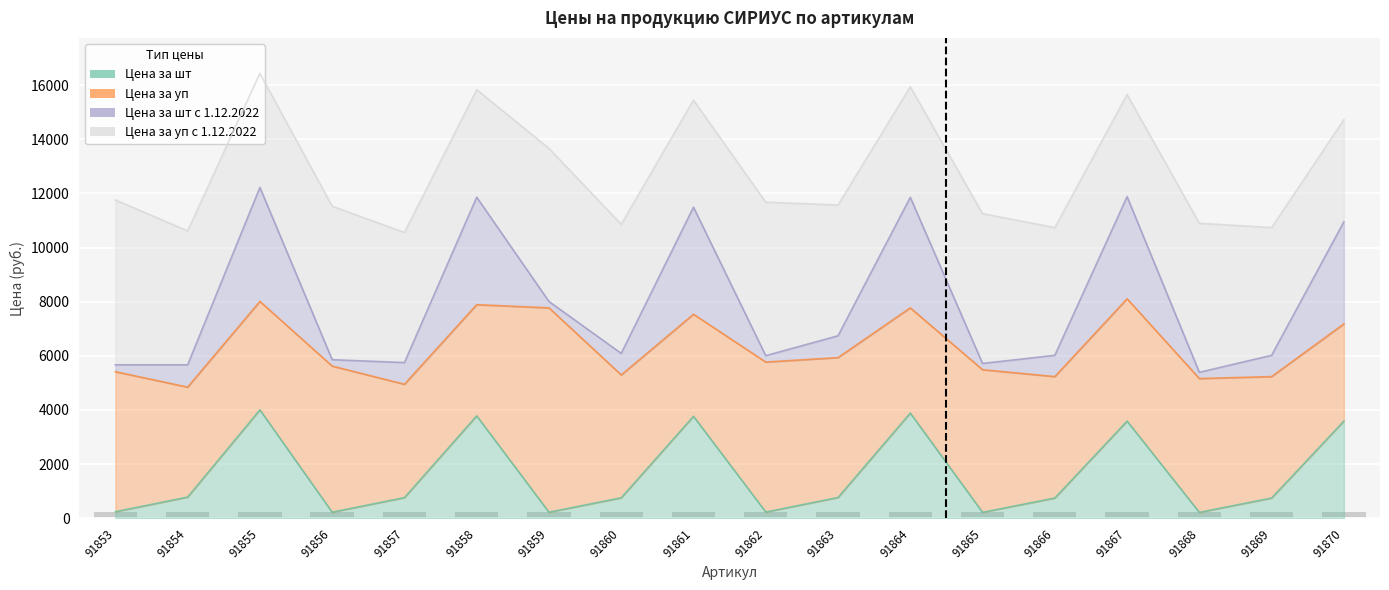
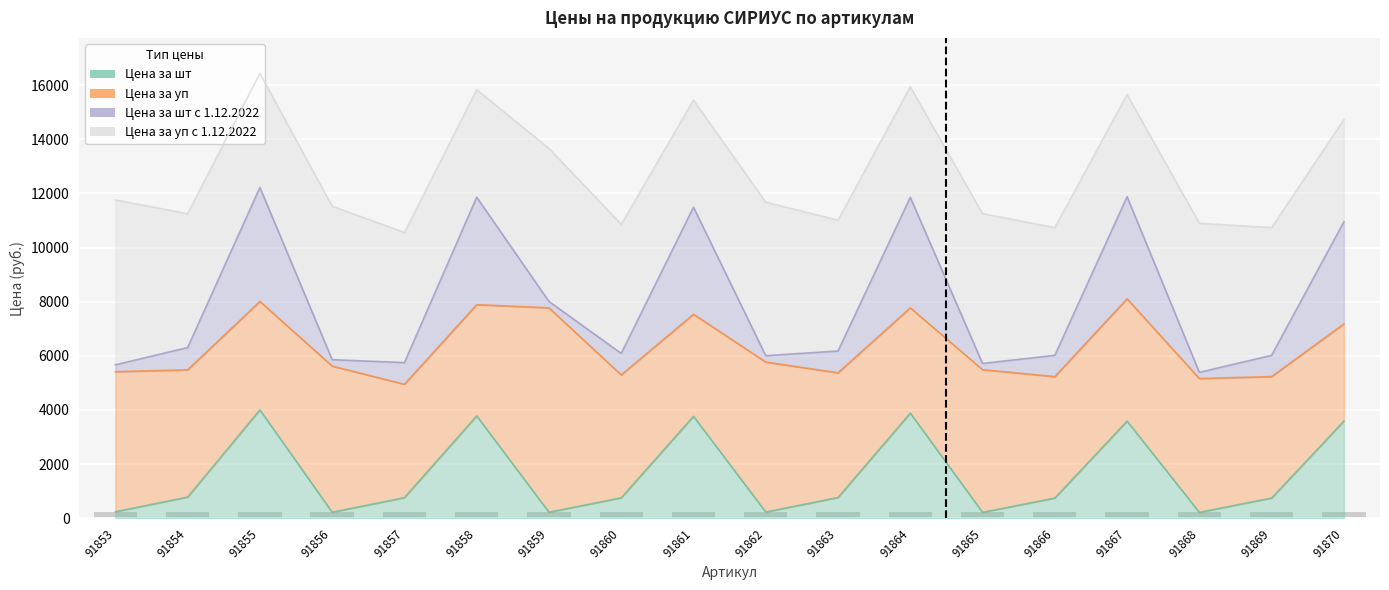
  {
    "Цена за уп": {
      "91853": 5200,
-     "91854": 4100,
+     "91854": 4700,
      "91855": 4000,
      "91856": 5400,
      "91857": 4200,
      "91858": 4100,
      "91859": 7500,
      "91860": 4500,
      "91861": 3800,
      "91862": 5500,
-     "91863": 5200,
+     "91863": 4600,
      "91864": 3900,
      "91865": 5300,
      "91866": 4500,
      "91867": 4500,
      "91868": 4900,
      "91869": 4500,
      "91870": 3600
    }
  }
